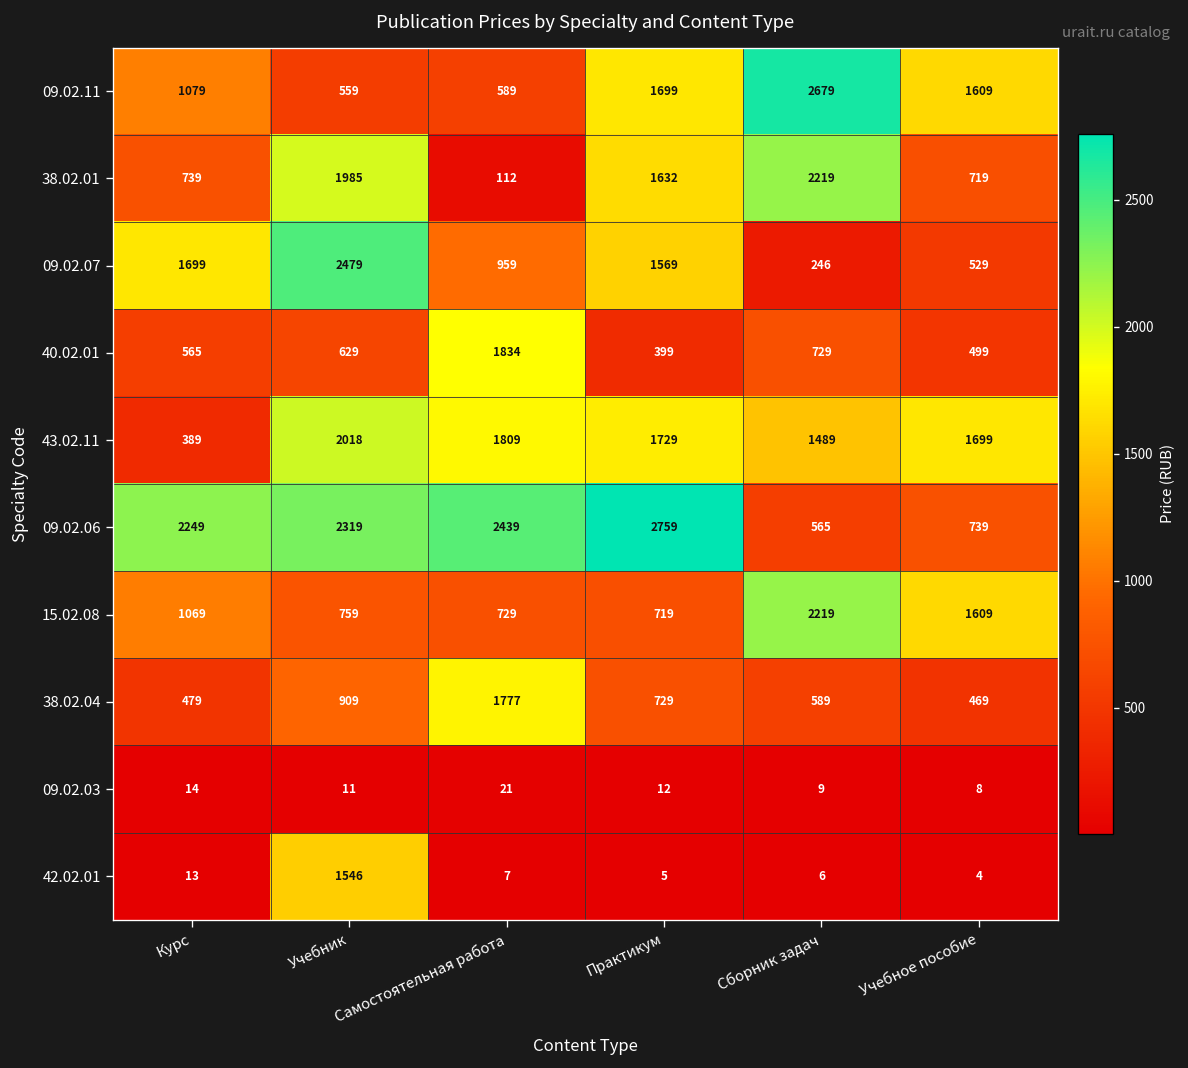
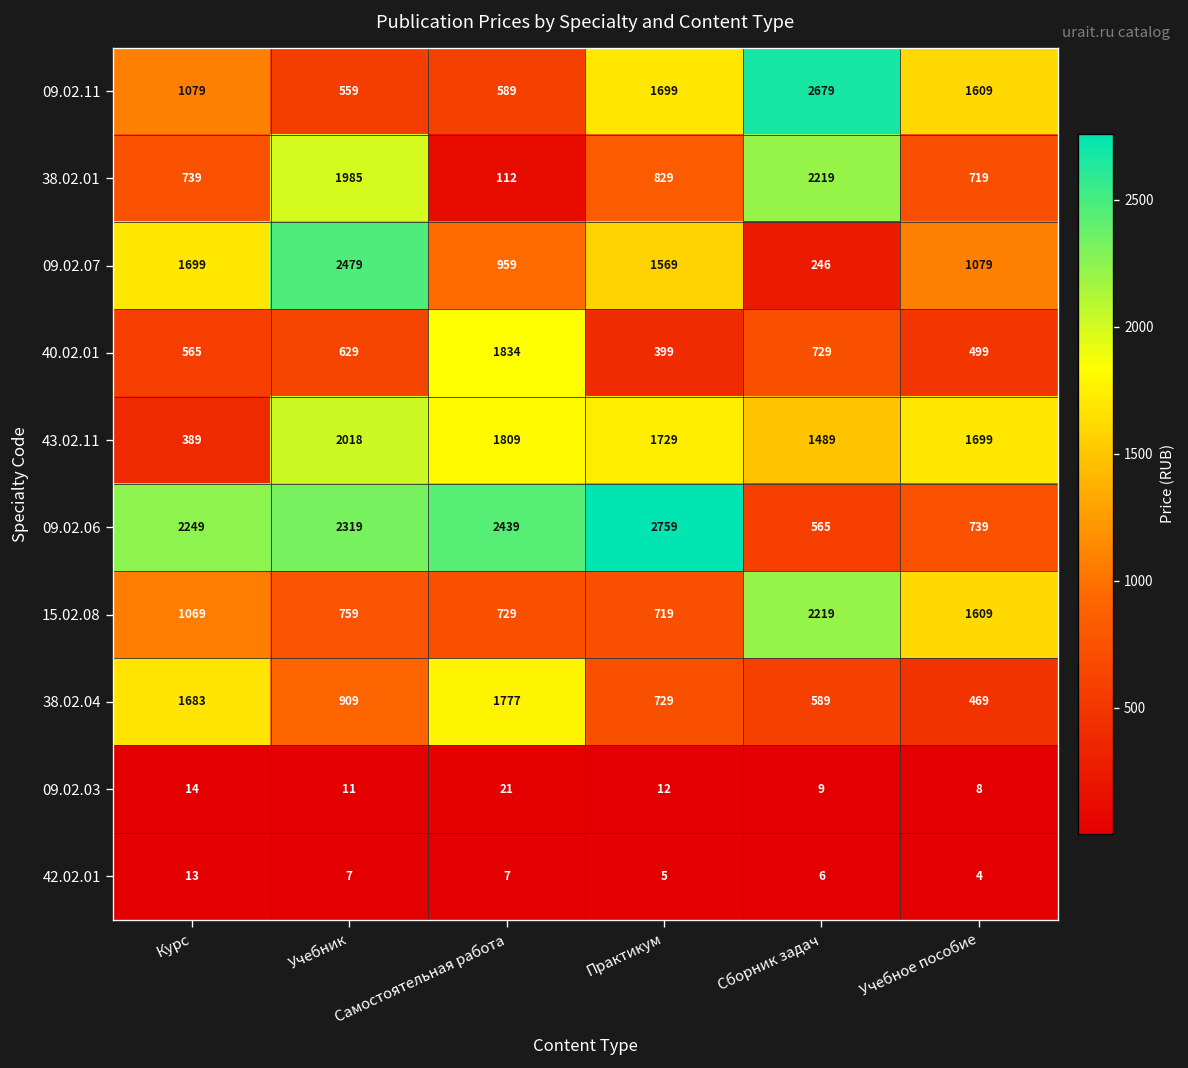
  {
    "09.02.11": {
      "Курс": 1079,
      "Учебник": 559,
      "Самостоятельная работа": 589,
      "Практикум": 1699,
      "Сборник задач": 2679,
      "Учебное пособие": 1609
    },
    "38.02.01": {
      "Курс": 739,
      "Учебник": 1985,
      "Самостоятельная работа": 112,
-     "Практикум": 1632,
+     "Практикум": 829,
      "Сборник задач": 2219,
      "Учебное пособие": 719
    },
    "09.02.07": {
      "Курс": 1699,
      "Учебник": 2479,
      "Самостоятельная работа": 959,
      "Практикум": 1569,
      "Сборник задач": 246,
-     "Учебное пособие": 529
+     "Учебное пособие": 1079
    },
    "40.02.01": {
      "Курс": 565,
      "Учебник": 629,
      "Самостоятельная работа": 1834,
      "Практикум": 399,
      "Сборник задач": 729,
      "Учебное пособие": 499
    },
    "43.02.11": {
      "Курс": 389,
      "Учебник": 2018,
      "Самостоятельная работа": 1809,
      "Практикум": 1729,
      "Сборник задач": 1489,
      "Учебное пособие": 1699
    },
    "09.02.06": {
      "Курс": 2249,
      "Учебник": 2319,
      "Самостоятельная работа": 2439,
      "Практикум": 2759,
      "Сборник задач": 565,
      "Учебное пособие": 739
    },
    "15.02.08": {
      "Курс": 1069,
      "Учебник": 759,
      "Самостоятельная работа": 729,
      "Практикум": 719,
      "Сборник задач": 2219,
      "Учебное пособие": 1609
    },
    "38.02.04": {
-     "Курс": 479,
+     "Курс": 1683,
      "Учебник": 909,
      "Самостоятельная работа": 1777,
      "Практикум": 729,
      "Сборник задач": 589,
      "Учебное пособие": 469
    },
    "09.02.03": {
      "Курс": 14,
      "Учебник": 11,
      "Самостоятельная работа": 21,
      "Практикум": 12,
      "Сборник задач": 9,
      "Учебное пособие": 8
    },
    "42.02.01": {
      "Курс": 13,
-     "Учебник": 1546,
+     "Учебник": 7,
      "Самостоятельная работа": 7,
      "Практикум": 5,
      "Сборник задач": 6,
      "Учебное пособие": 4
    }
  }
